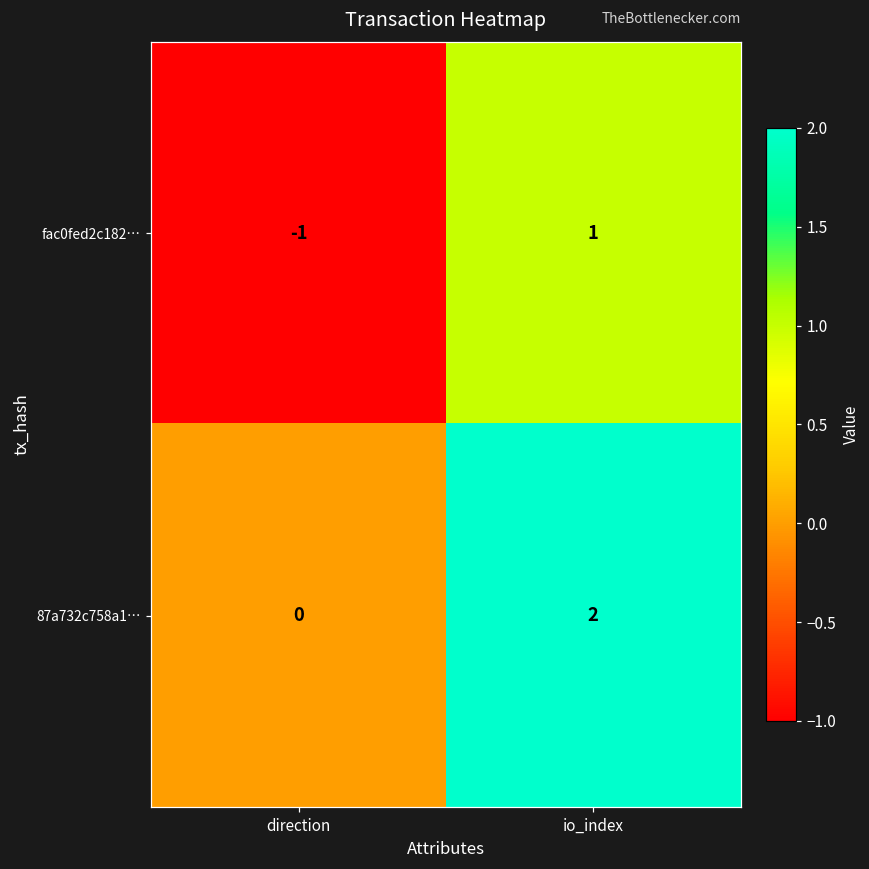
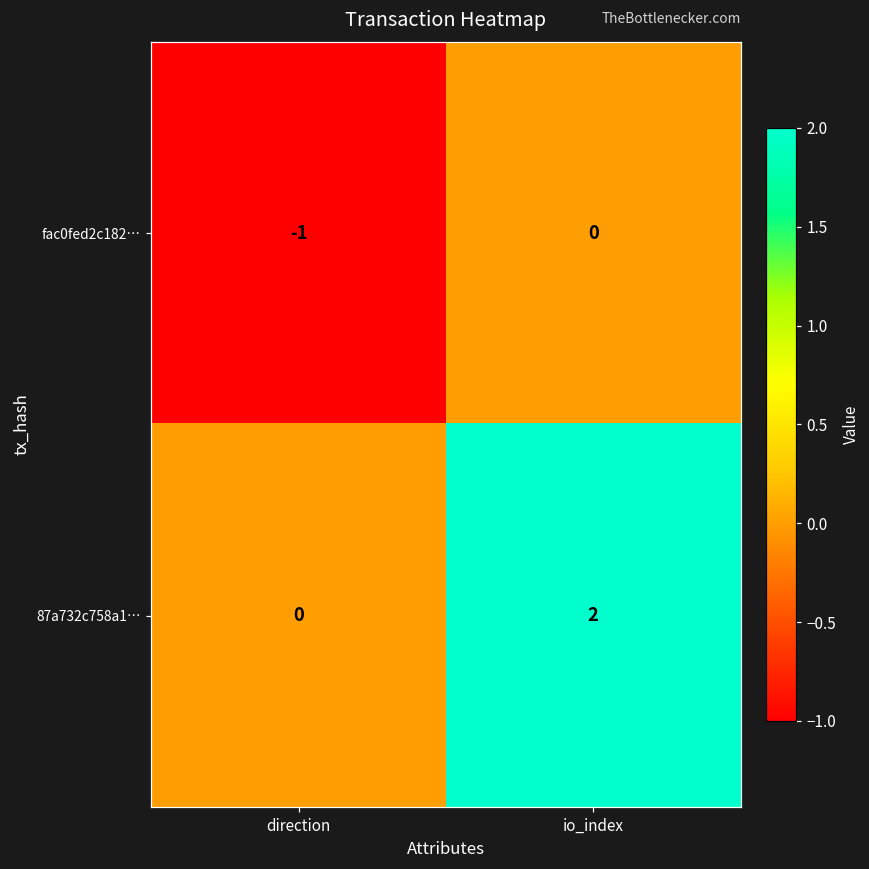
  {
    "fac0fed2c182…": {
      "direction": -1,
-     "io_index": 1
+     "io_index": 0
    },
    "87a732c758a1…": {
      "direction": 0,
      "io_index": 2
    }
  }
